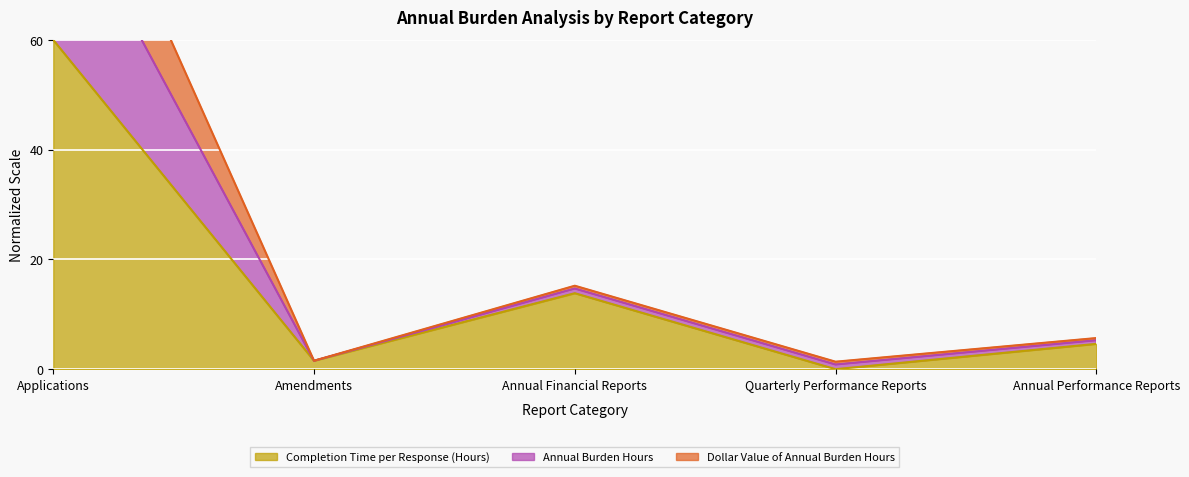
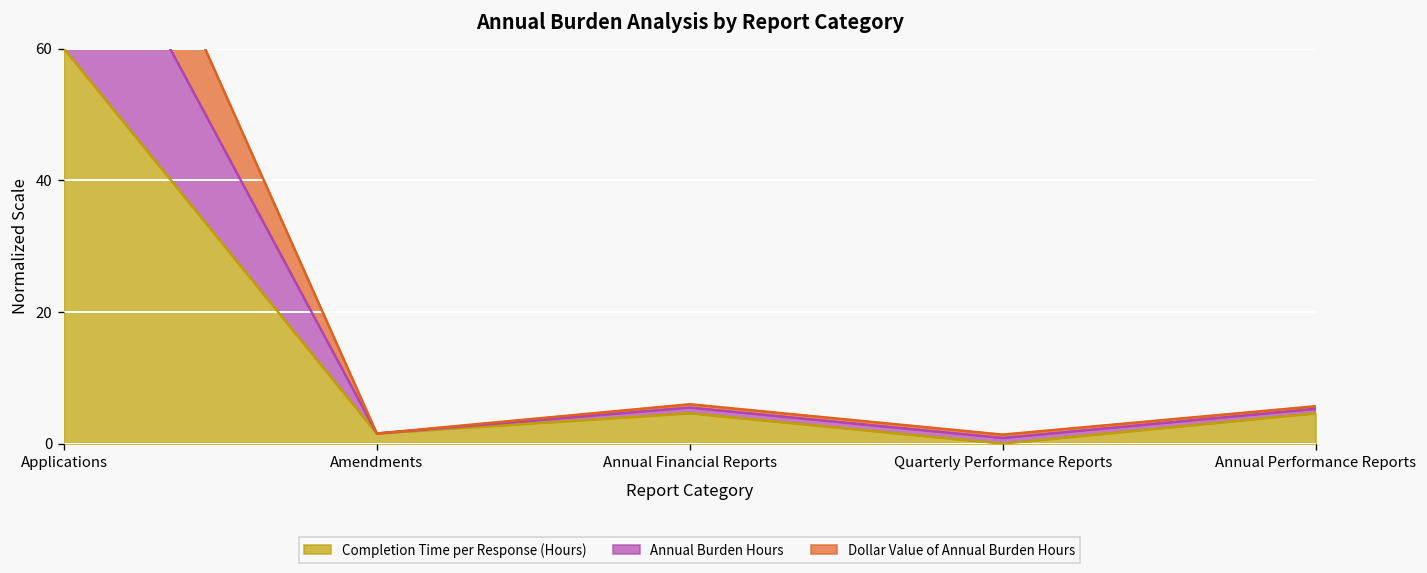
  {
    "Completion Time per Response (Hours)": {
      "Applications": 60,
-     "Annual Financial Reports": 14,
+     "Annual Financial Reports": 5,
      "Quarterly Performance Reports": 0,
      "Annual Performance Reports": 5
    },
    "Annual Burden Hours": {
      "Annual Financial Reports": 1,
      "Quarterly Performance Reports": 1
    },
    "Dollar Value of Annual Burden Hours": {
      "Annual Financial Reports": 1,
      "Quarterly Performance Reports": 1
    }
  }
